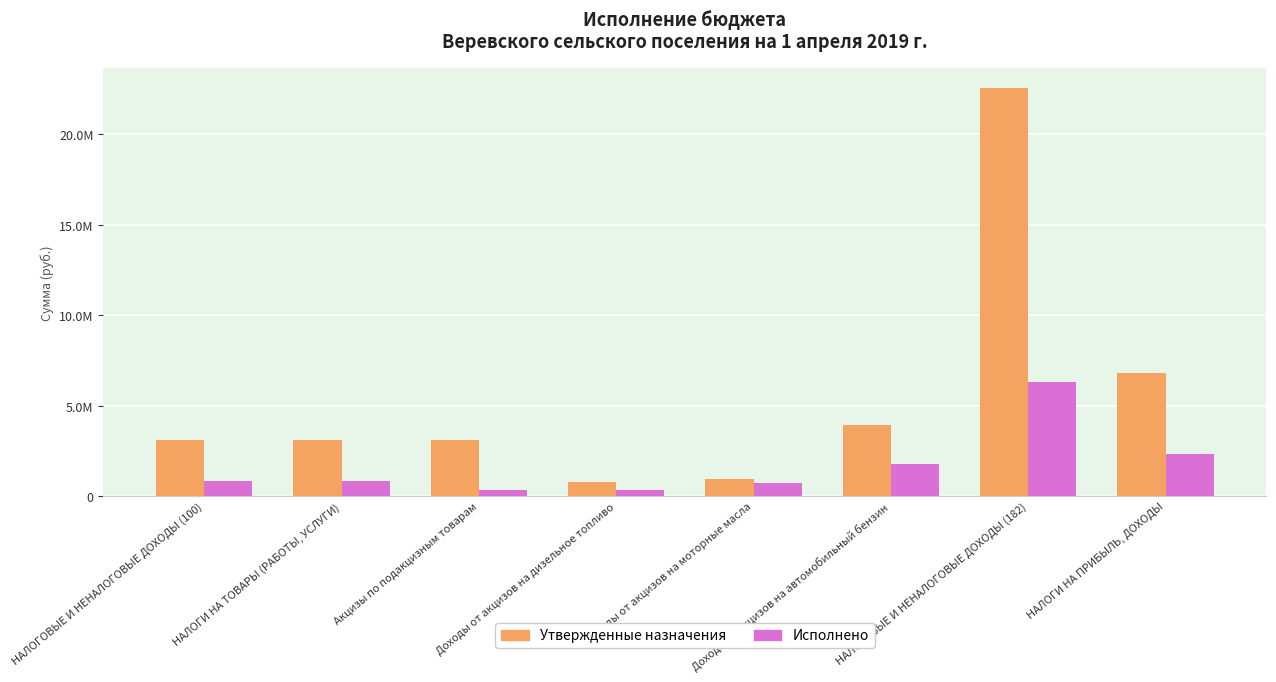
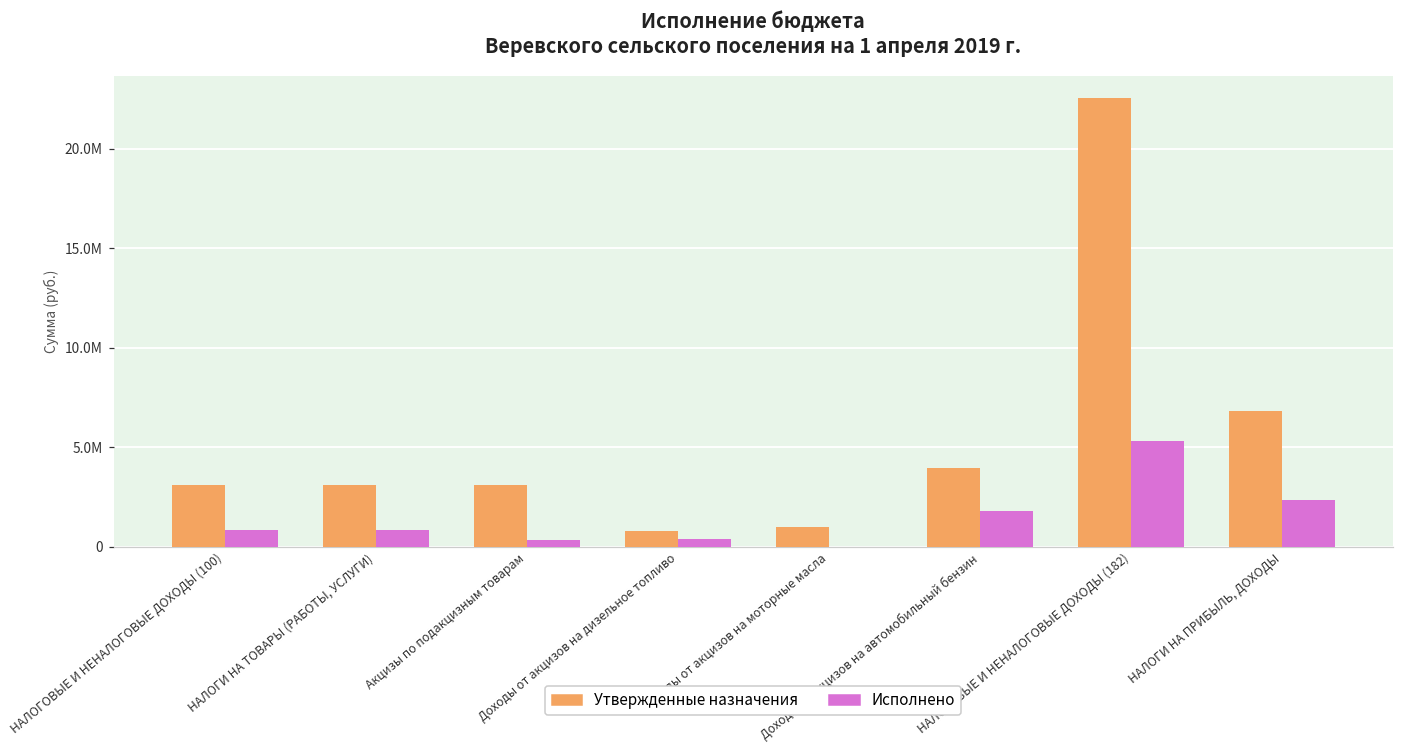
  {
    "Утвержденные назначения": {
      "НАЛОГОВЫЕ И НЕНАЛОГОВЫЕ ДОХОДЫ (100)": 3100000,
      "НАЛОГИ НА ТОВАРЫ (РАБОТЫ, УСЛУГИ)": 3100000,
      "Акцизы по подакцизным товарам": 3100000,
      "Доходы от акцизов на дизельное топливо": 800000,
      "Доходы от акцизов на моторные масла": 1000000,
      "Доходы от акцизов на автомобильный бензин": 3900000,
      "НАЛОГОВЫЕ И НЕНАЛОГОВЫЕ ДОХОДЫ (182)": 22600000,
      "НАЛОГИ НА ПРИБЫЛЬ, ДОХОДЫ": 6800000
    },
    "Исполнено": {
      "НАЛОГОВЫЕ И НЕНАЛОГОВЫЕ ДОХОДЫ (100)": 800000,
      "НАЛОГИ НА ТОВАРЫ (РАБОТЫ, УСЛУГИ)": 800000,
      "Акцизы по подакцизным товарам": 300000,
      "Доходы от акцизов на дизельное топливо": 400000,
-     "Доходы от акцизов на моторные масла": 700000,
+     "Доходы от акцизов на моторные масла": 0,
      "Доходы от акцизов на автомобильный бензин": 1800000,
-     "НАЛОГОВЫЕ И НЕНАЛОГОВЫЕ ДОХОДЫ (182)": 6300000,
+     "НАЛОГОВЫЕ И НЕНАЛОГОВЫЕ ДОХОДЫ (182)": 5300000,
      "НАЛОГИ НА ПРИБЫЛЬ, ДОХОДЫ": 2300000
    }
  }
